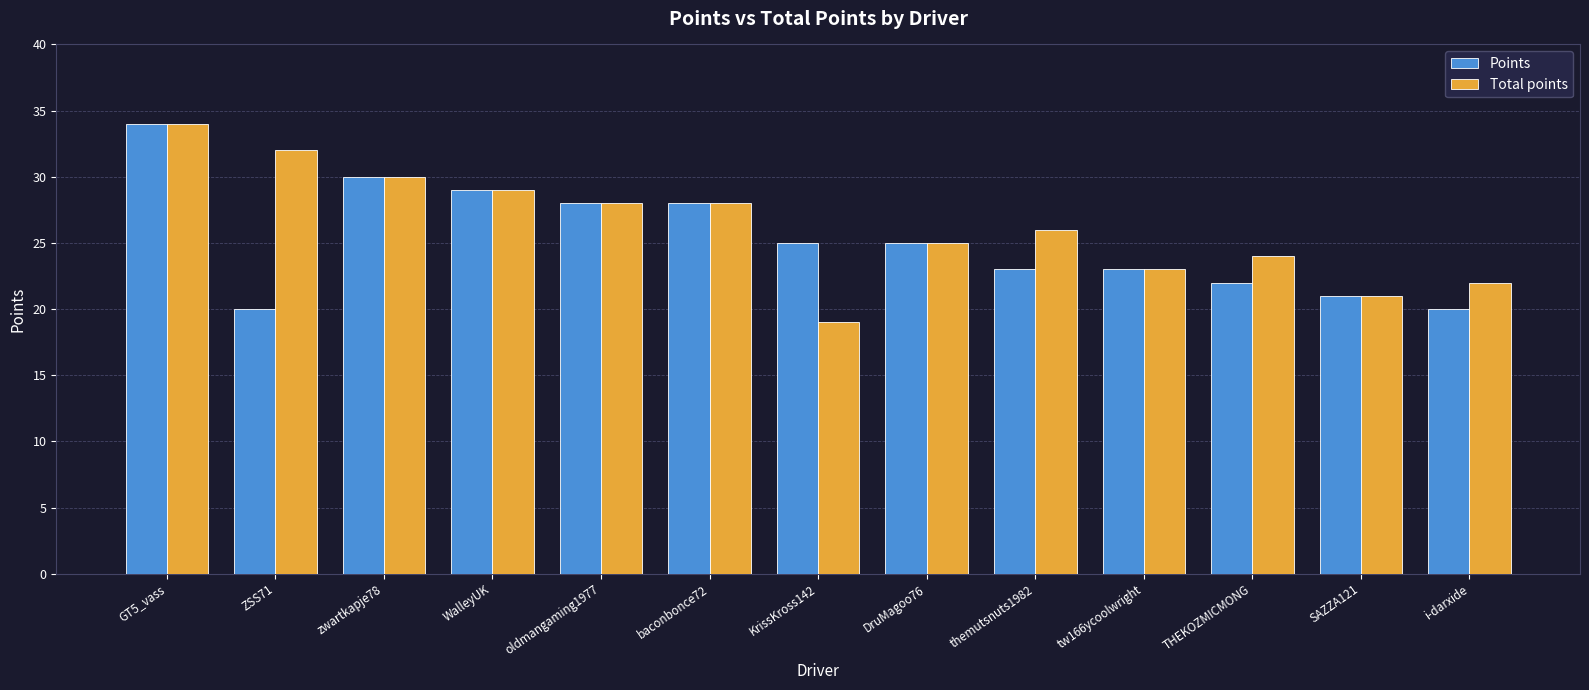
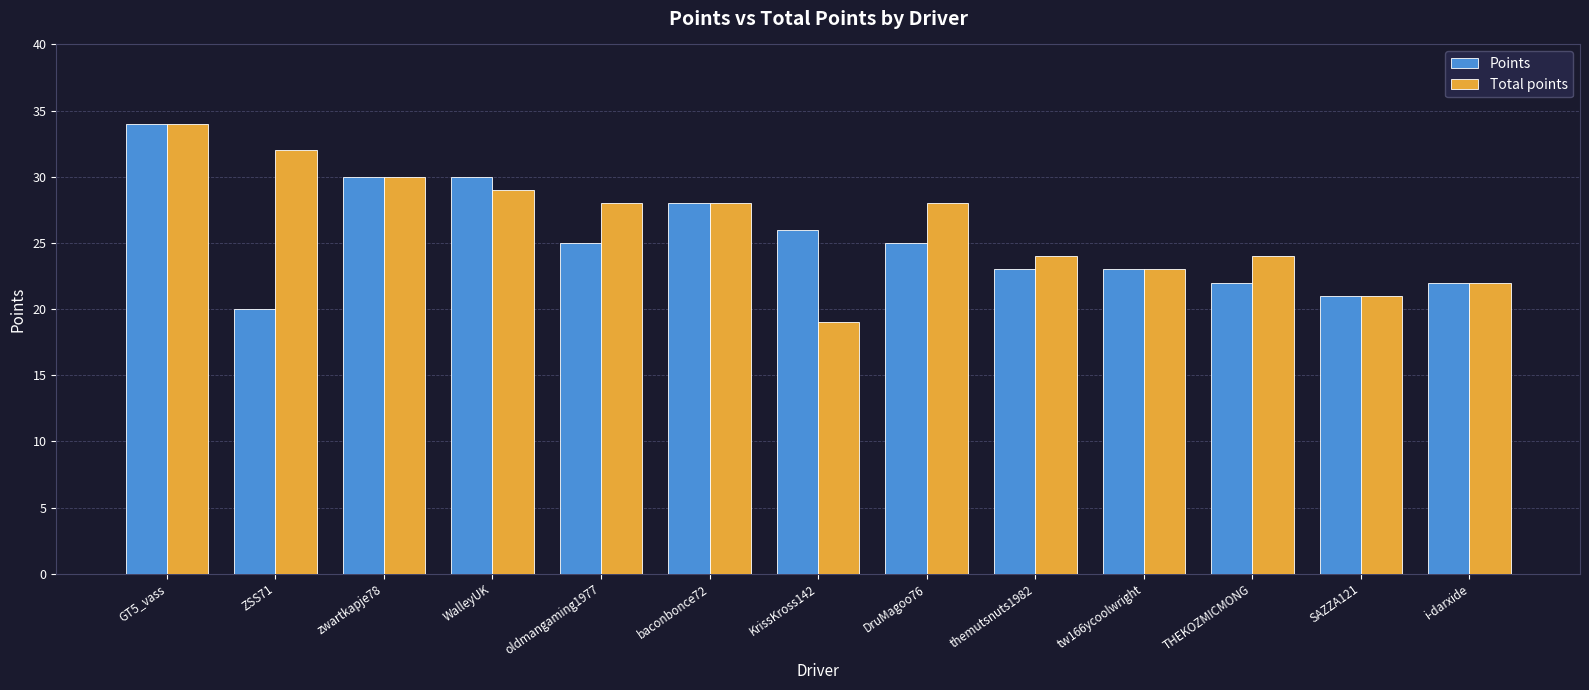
  {
    "Points": {
      "GT5_vass": 34,
      "ZSS71": 20,
      "zwartkapje78": 30,
-     "WalleyUK": 29,
-     "oldmangaming1977": 28,
+     "WalleyUK": 30,
+     "oldmangaming1977": 25,
      "baconbonce72": 28,
-     "KrissKross142": 25,
+     "KrissKross142": 26,
      "DruMagoo76": 25,
      "themutsnuts1982": 23,
      "tw166ycoolwright": 23,
      "THEKOZMICMONG": 22,
      "SAZZA121": 21,
-     "i-darxide": 20
+     "i-darxide": 22
    },
    "Total points": {
      "GT5_vass": 34,
      "ZSS71": 32,
      "zwartkapje78": 30,
      "WalleyUK": 29,
      "oldmangaming1977": 28,
      "baconbonce72": 28,
      "KrissKross142": 19,
-     "DruMagoo76": 25,
-     "themutsnuts1982": 26,
+     "DruMagoo76": 28,
+     "themutsnuts1982": 24,
      "tw166ycoolwright": 23,
      "THEKOZMICMONG": 24,
      "SAZZA121": 21,
      "i-darxide": 22
    }
  }
